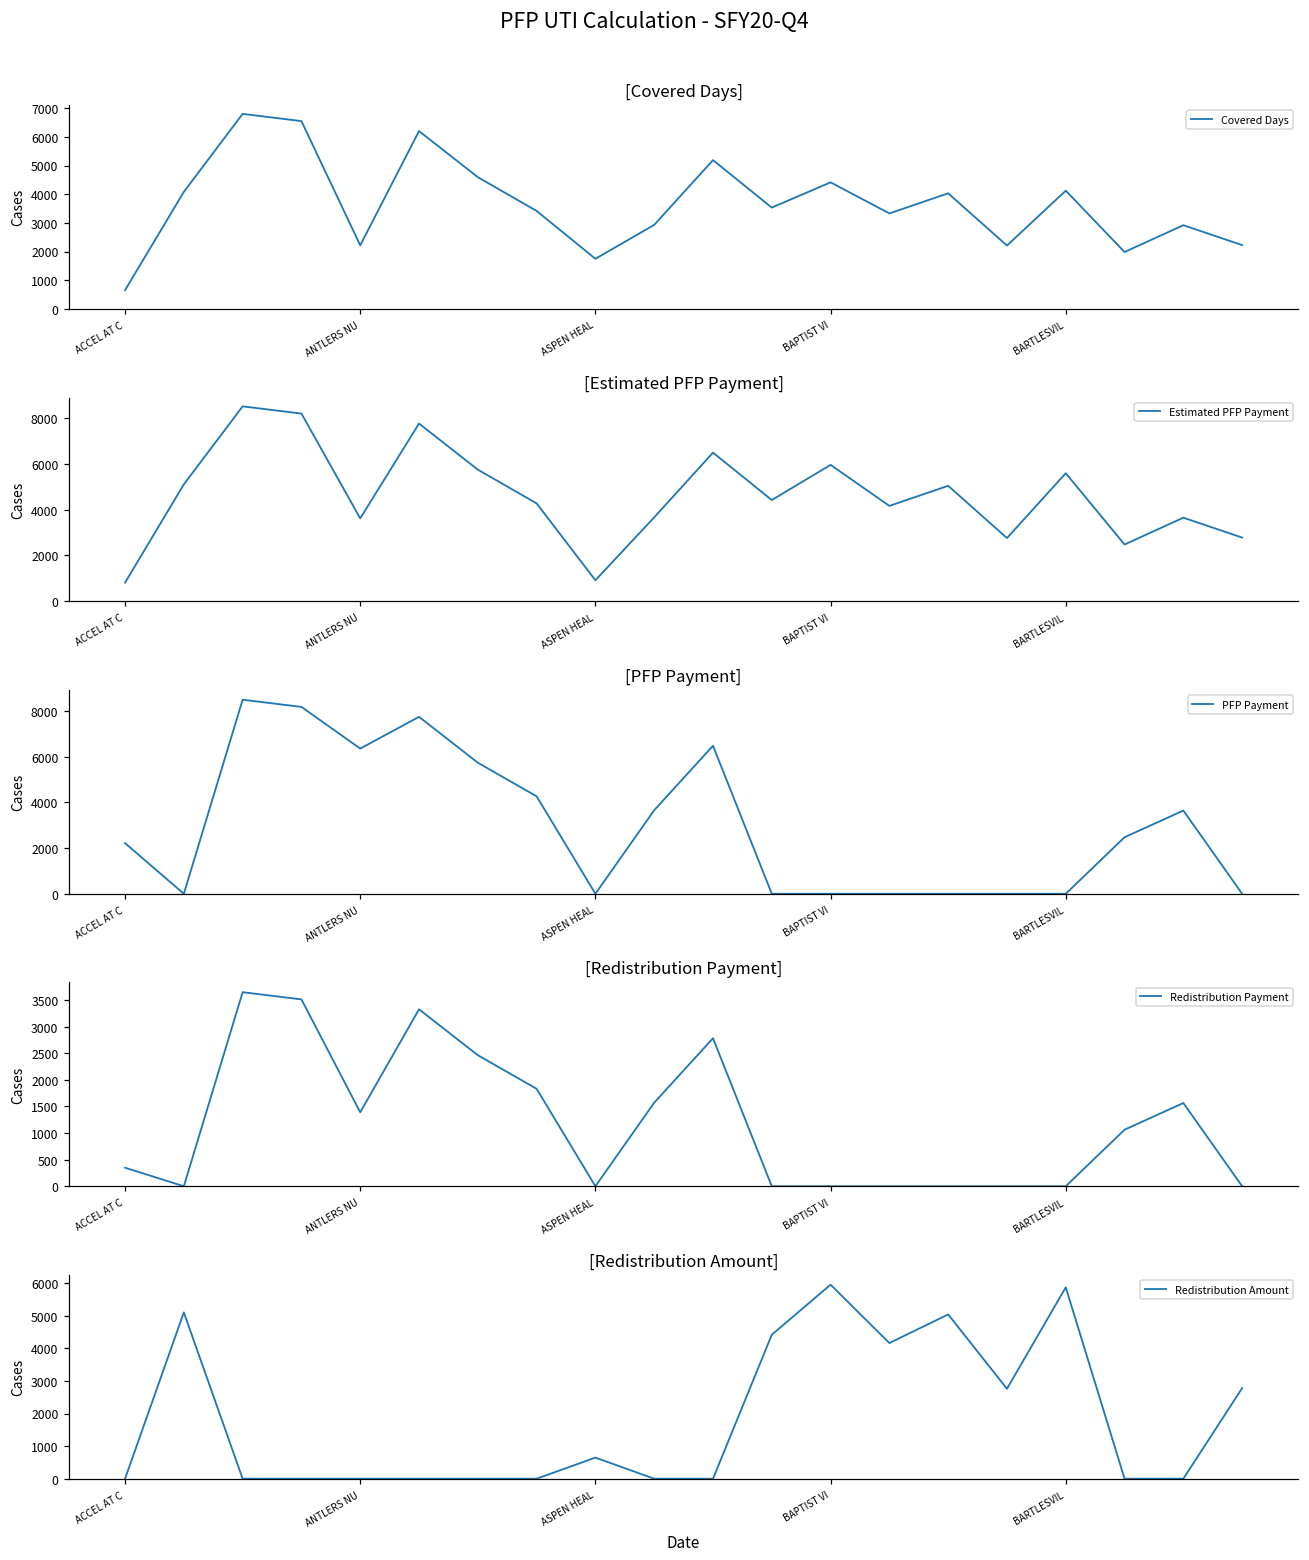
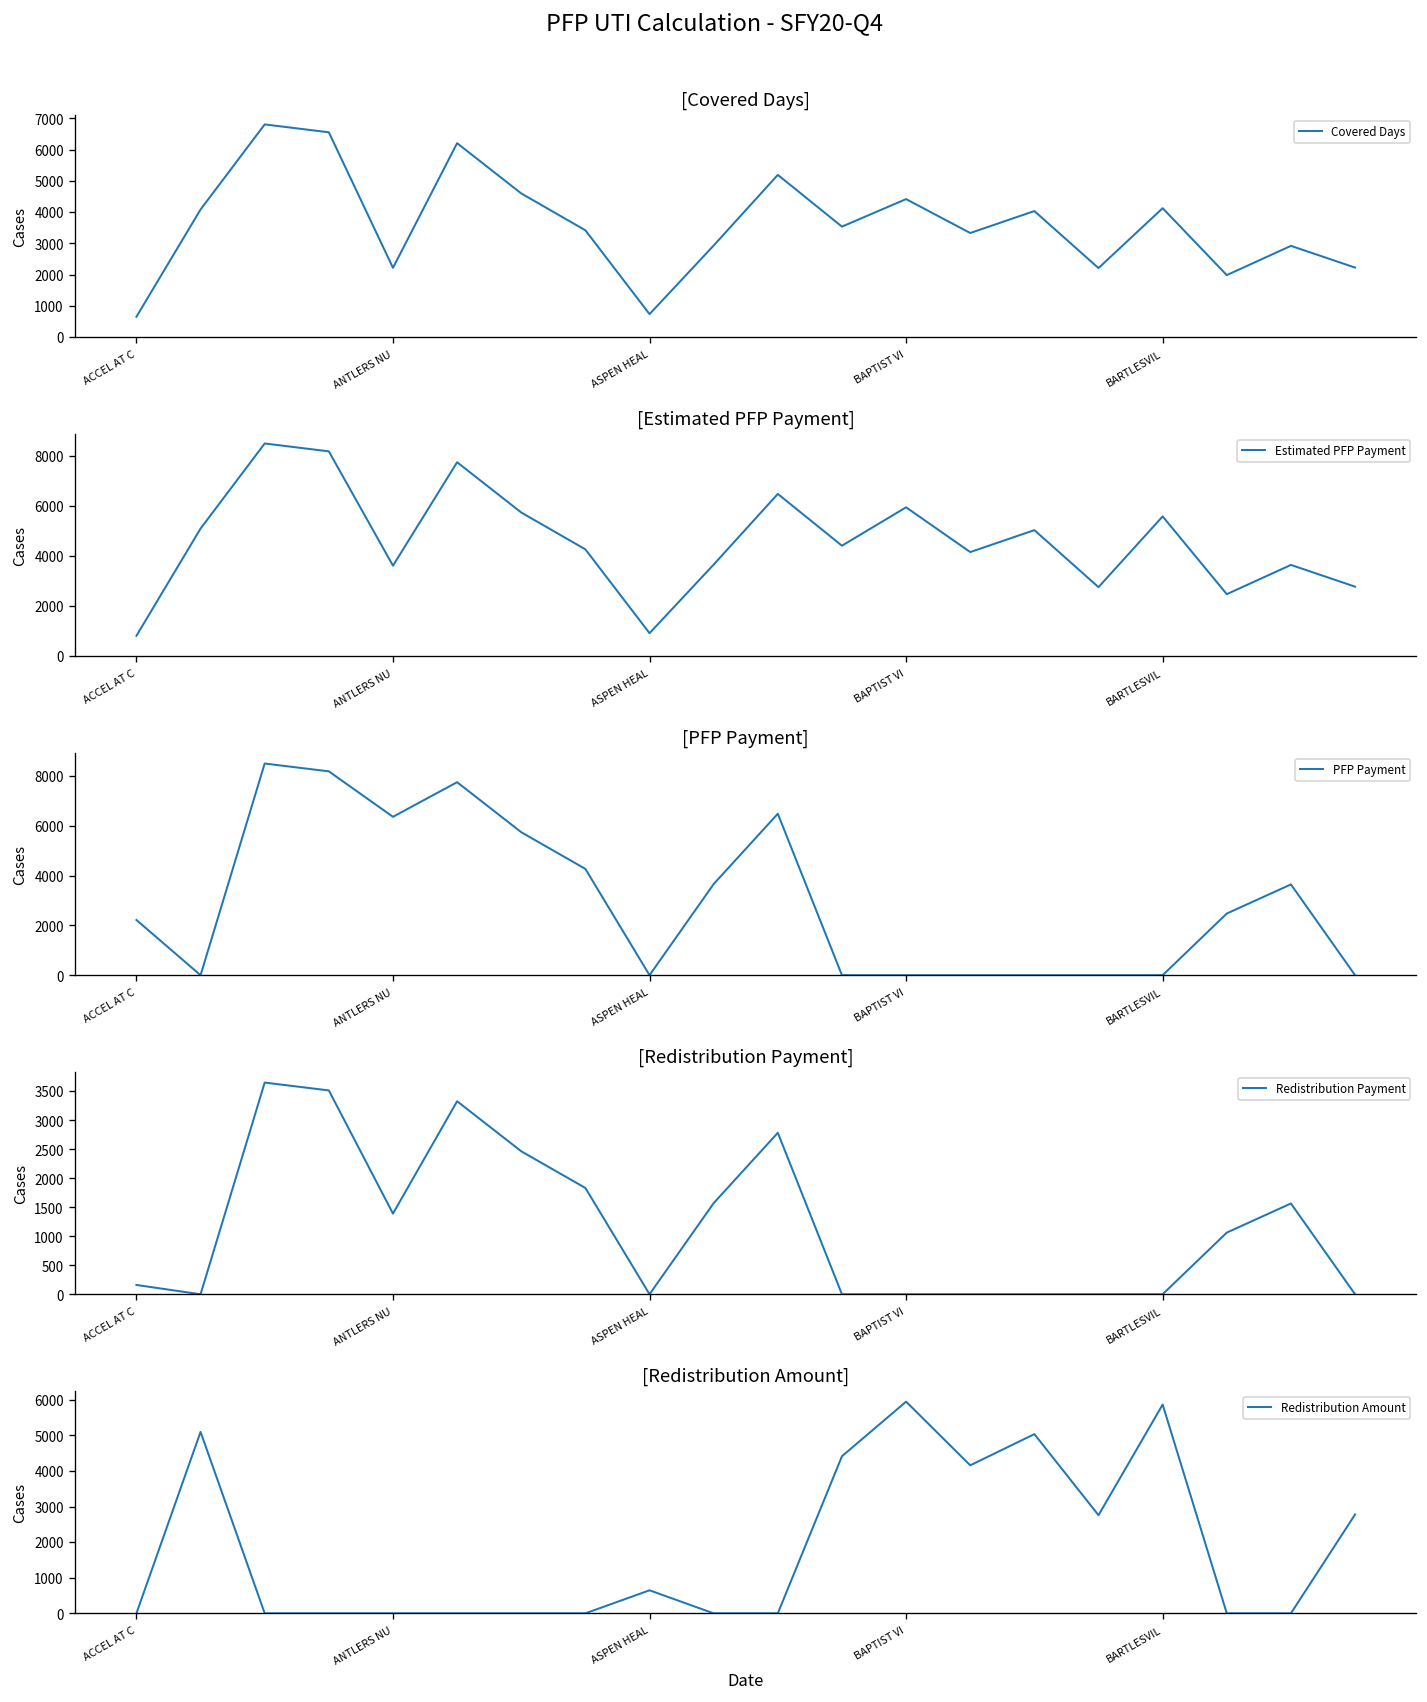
  {
    "[Covered Days]": {
      "ACCEL AT C": 700,
      "ANTLERS NU": 2200,
-     "ASPEN HEAL": 1700,
+     "ASPEN HEAL": 700,
      "BAPTIST VI": 4400,
      "BARTLESVIL": 4100
    },
    "[Estimated PFP Payment]": {
      "ACCEL AT C": 800,
      "ANTLERS NU": 3600,
      "ASPEN HEAL": 900,
      "BAPTIST VI": 6000,
      "BARTLESVIL": 5600
    },
    "[PFP Payment]": {
      "ACCEL AT C": 2200,
      "ANTLERS NU": 6400,
      "ASPEN HEAL": 0,
      "BAPTIST VI": 0,
      "BARTLESVIL": 0
    },
    "[Redistribution Payment]": {
-     "ACCEL AT C": 300,
+     "ACCEL AT C": 200,
      "ANTLERS NU": 1400,
      "ASPEN HEAL": 0,
      "BAPTIST VI": 0,
      "BARTLESVIL": 0
    },
    "[Redistribution Amount]": {
      "ACCEL AT C": 0,
      "ANTLERS NU": 0,
      "ASPEN HEAL": 600,
      "BAPTIST VI": 6000,
      "BARTLESVIL": 5900
    }
  }
